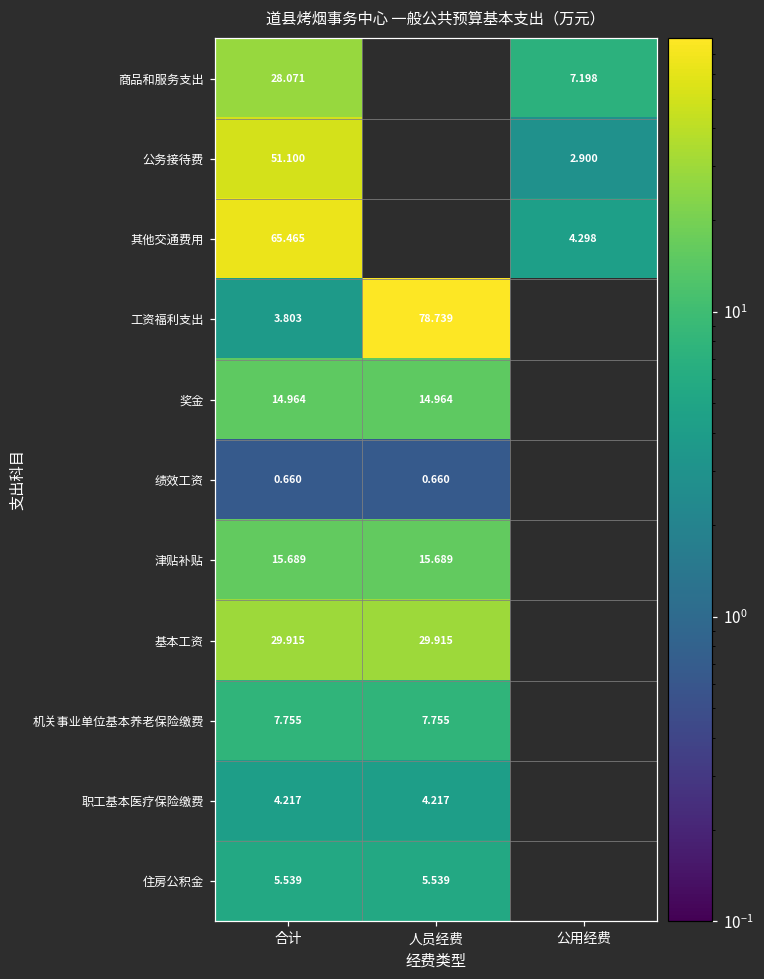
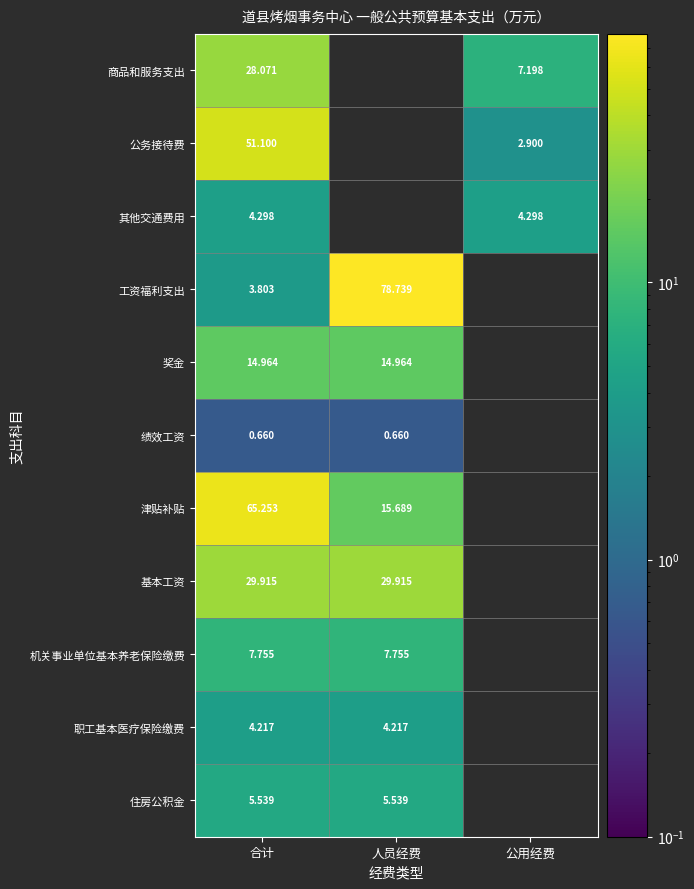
  {
    "商品和服务支出": {
      "合计": 28.071,
      "公用经费": 7.198
    },
    "公务接待费": {
      "合计": 51.100,
      "公用经费": 2.900
    },
    "其他交通费用": {
-     "合计": 65.465,
+     "合计": 4.298,
      "公用经费": 4.298
    },
    "工资福利支出": {
      "合计": 3.803,
      "人员经费": 78.739
    },
    "奖金": {
      "合计": 14.964,
      "人员经费": 14.964
    },
    "绩效工资": {
      "合计": 0.660,
      "人员经费": 0.660
    },
    "津贴补贴": {
-     "合计": 15.689,
+     "合计": 65.253,
      "人员经费": 15.689
    },
    "基本工资": {
      "合计": 29.915,
      "人员经费": 29.915
    },
    "机关事业单位基本养老保险缴费": {
      "合计": 7.755,
      "人员经费": 7.755
    },
    "职工基本医疗保险缴费": {
      "合计": 4.217,
      "人员经费": 4.217
    },
    "住房公积金": {
      "合计": 5.539,
      "人员经费": 5.539
    }
  }
